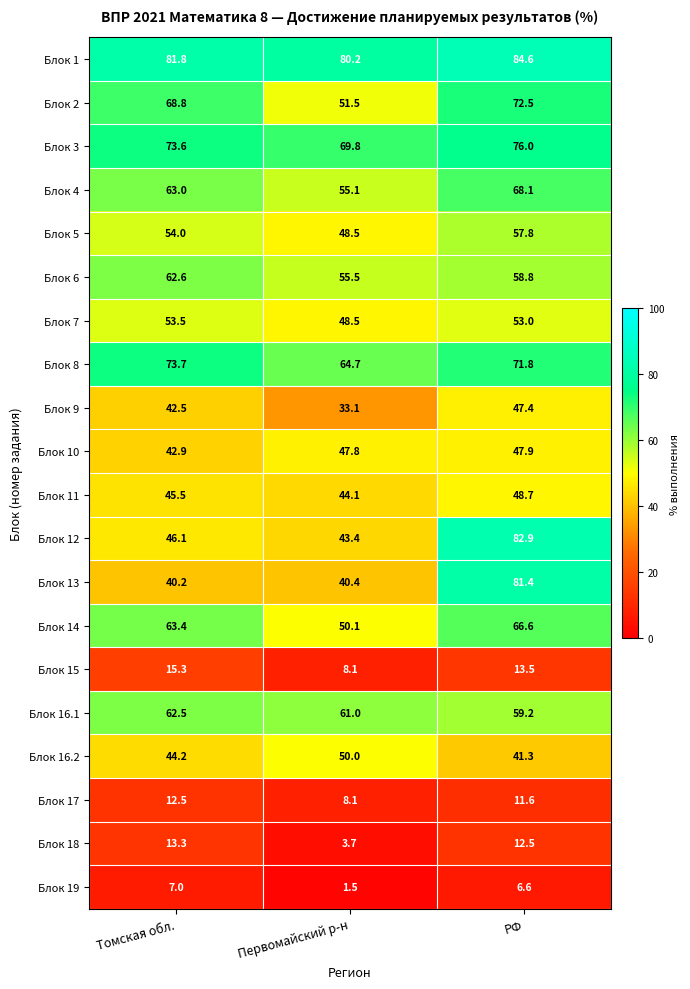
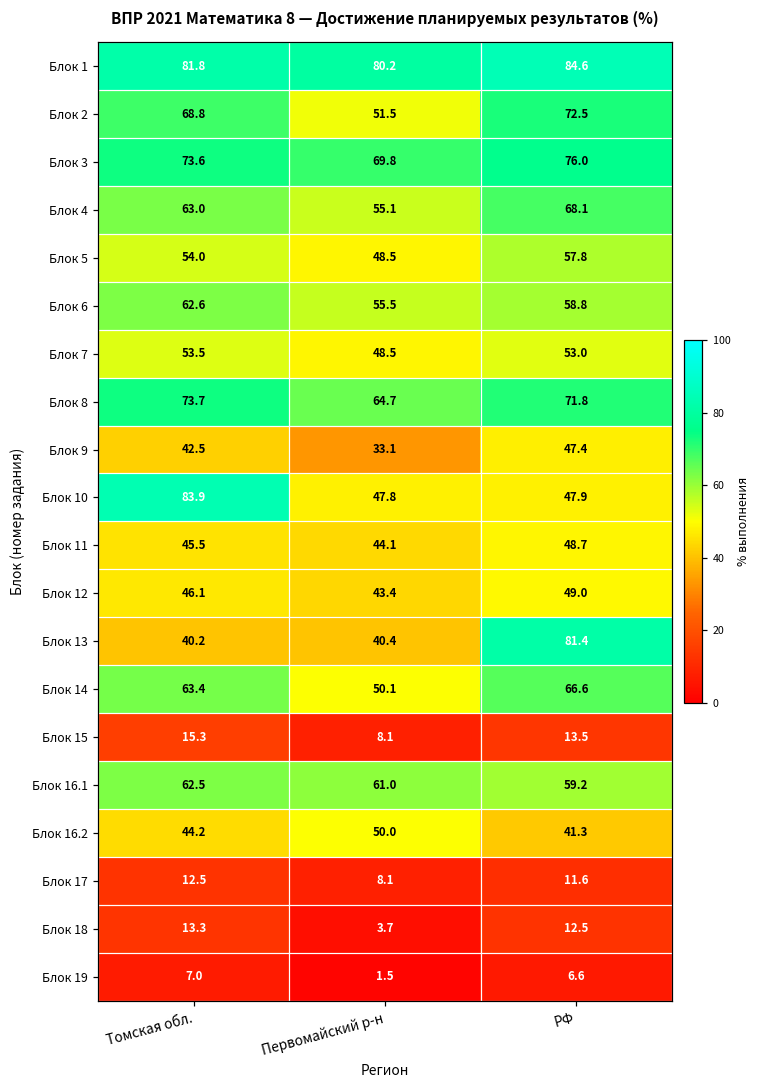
  {
    "Блок 1": {
      "Томская обл.": 81.8,
      "Первомайский р-н": 80.2,
      "РФ": 84.6
    },
    "Блок 2": {
      "Томская обл.": 68.8,
      "Первомайский р-н": 51.5,
      "РФ": 72.5
    },
    "Блок 3": {
      "Томская обл.": 73.6,
      "Первомайский р-н": 69.8,
      "РФ": 76.0
    },
    "Блок 4": {
      "Томская обл.": 63.0,
      "Первомайский р-н": 55.1,
      "РФ": 68.1
    },
    "Блок 5": {
      "Томская обл.": 54.0,
      "Первомайский р-н": 48.5,
      "РФ": 57.8
    },
    "Блок 6": {
      "Томская обл.": 62.6,
      "Первомайский р-н": 55.5,
      "РФ": 58.8
    },
    "Блок 7": {
      "Томская обл.": 53.5,
      "Первомайский р-н": 48.5,
      "РФ": 53.0
    },
    "Блок 8": {
      "Томская обл.": 73.7,
      "Первомайский р-н": 64.7,
      "РФ": 71.8
    },
    "Блок 9": {
      "Томская обл.": 42.5,
      "Первомайский р-н": 33.1,
      "РФ": 47.4
    },
    "Блок 10": {
-     "Томская обл.": 42.9,
+     "Томская обл.": 83.9,
      "Первомайский р-н": 47.8,
      "РФ": 47.9
    },
    "Блок 11": {
      "Томская обл.": 45.5,
      "Первомайский р-н": 44.1,
      "РФ": 48.7
    },
    "Блок 12": {
      "Томская обл.": 46.1,
      "Первомайский р-н": 43.4,
-     "РФ": 82.9
+     "РФ": 49.0
    },
    "Блок 13": {
      "Томская обл.": 40.2,
      "Первомайский р-н": 40.4,
      "РФ": 81.4
    },
    "Блок 14": {
      "Томская обл.": 63.4,
      "Первомайский р-н": 50.1,
      "РФ": 66.6
    },
    "Блок 15": {
      "Томская обл.": 15.3,
      "Первомайский р-н": 8.1,
      "РФ": 13.5
    },
    "Блок 16.1": {
      "Томская обл.": 62.5,
      "Первомайский р-н": 61.0,
      "РФ": 59.2
    },
    "Блок 16.2": {
      "Томская обл.": 44.2,
      "Первомайский р-н": 50.0,
      "РФ": 41.3
    },
    "Блок 17": {
      "Томская обл.": 12.5,
      "Первомайский р-н": 8.1,
      "РФ": 11.6
    },
    "Блок 18": {
      "Томская обл.": 13.3,
      "Первомайский р-н": 3.7,
      "РФ": 12.5
    },
    "Блок 19": {
      "Томская обл.": 7.0,
      "Первомайский р-н": 1.5,
      "РФ": 6.6
    }
  }
